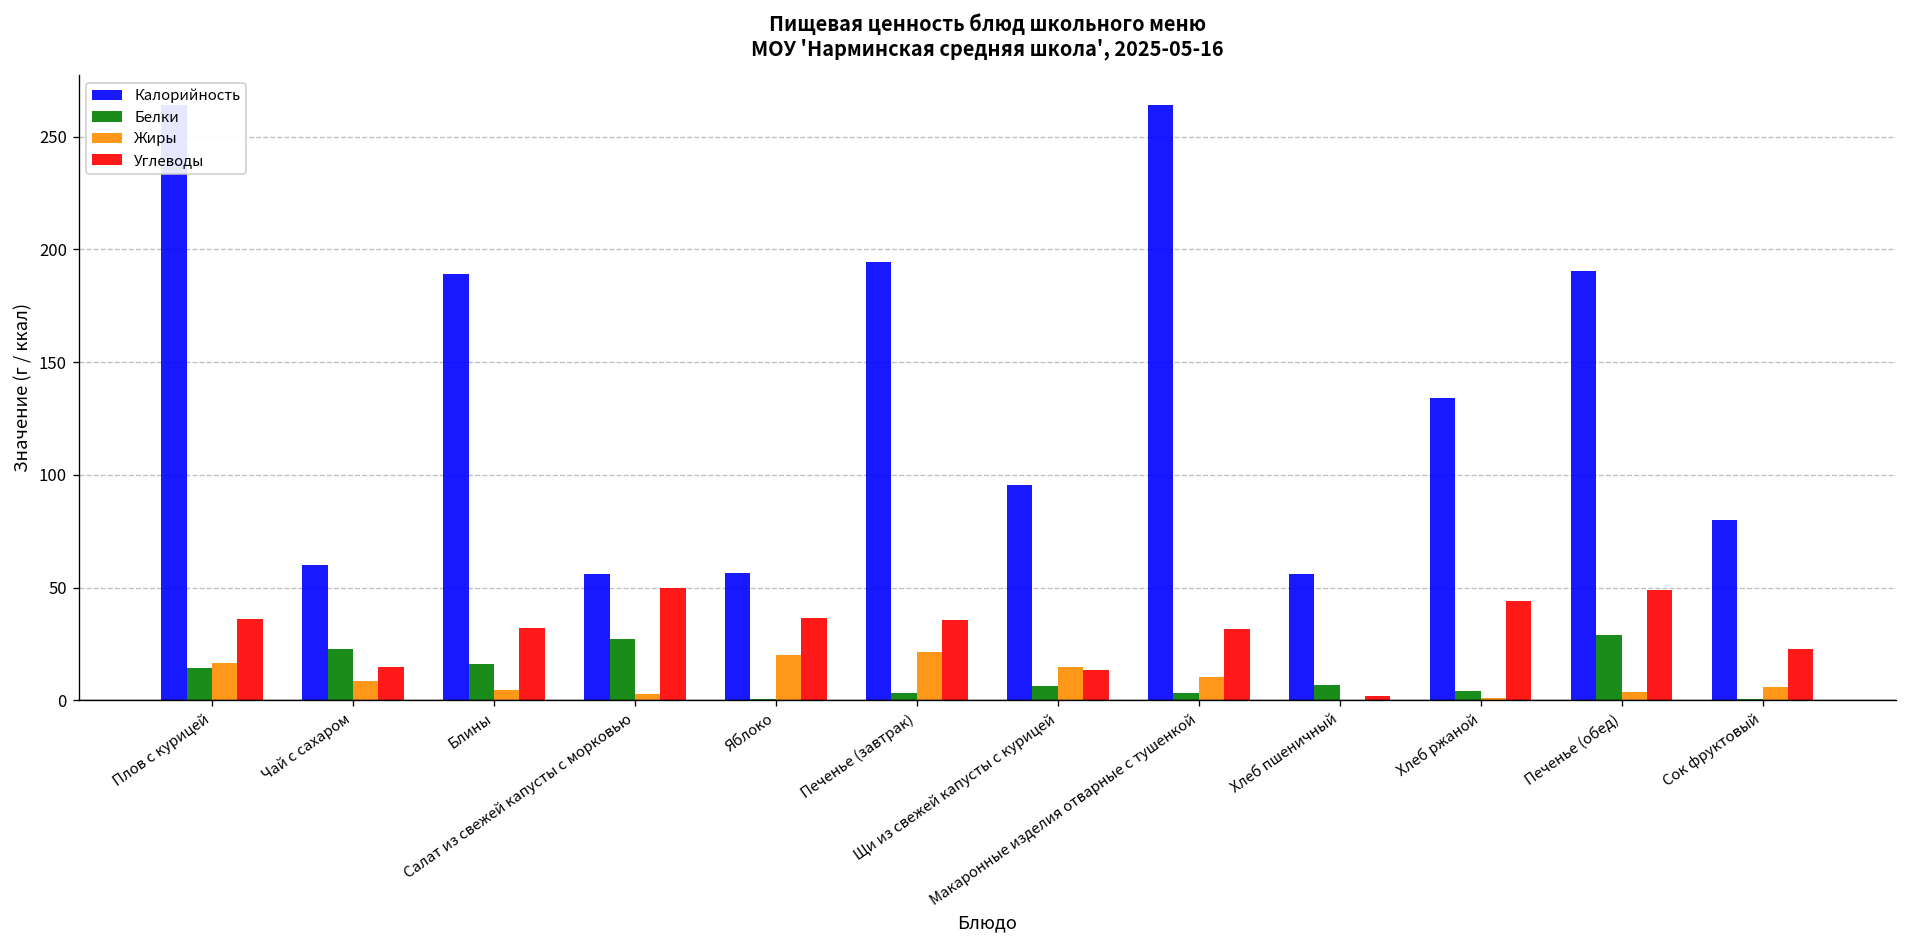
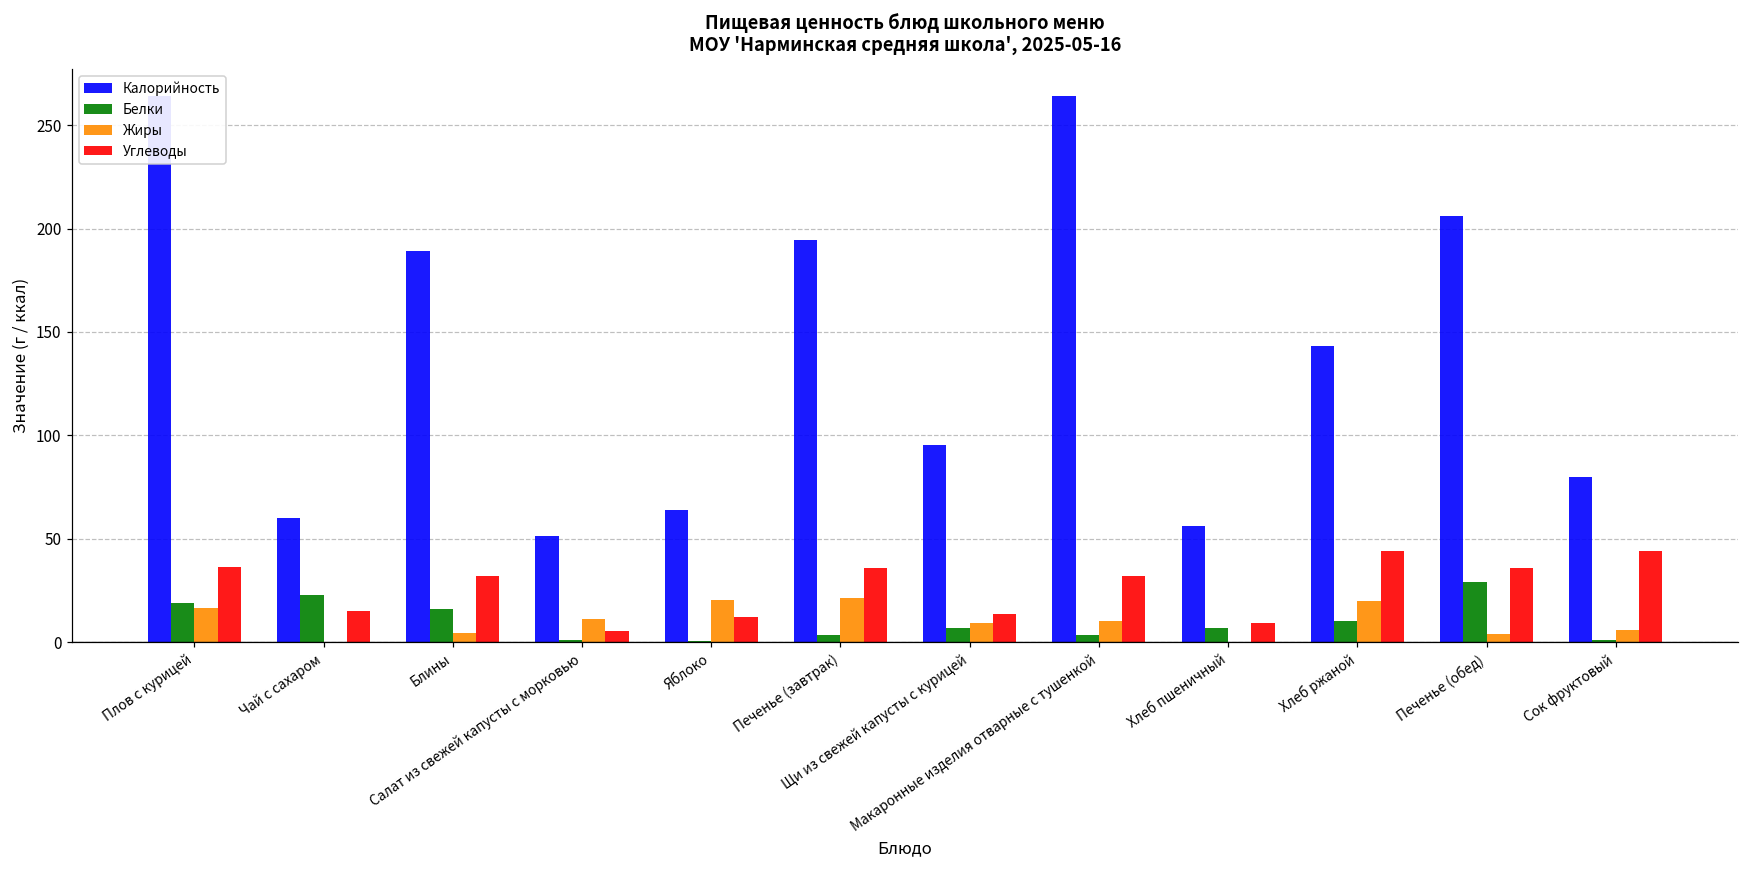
  {
    "Калорийность": {
      "Чай с сахаром": 60,
      "Блины": 189,
-     "Салат из свежей капусты с морковью": 56,
-     "Яблоко": 56,
+     "Салат из свежей капусты с морковью": 52,
+     "Яблоко": 64,
      "Печенье (завтрак)": 194,
      "Щи из свежей капусты с курицей": 95,
      "Макаронные изделия отварные с тушенкой": 264,
      "Хлеб пшеничный": 56,
-     "Хлеб ржаной": 134,
-     "Печенье (обед)": 190,
+     "Хлеб ржаной": 143,
+     "Печенье (обед)": 206,
      "Сок фруктовый": 80
    },
    "Белки": {
-     "Плов с курицей": 14,
+     "Плов с курицей": 19,
      "Чай с сахаром": 23,
      "Блины": 16,
-     "Салат из свежей капусты с морковью": 27,
+     "Салат из свежей капусты с морковью": 1,
      "Печенье (завтрак)": 3,
      "Щи из свежей капусты с курицей": 7,
      "Макаронные изделия отварные с тушенкой": 3,
      "Хлеб пшеничный": 7,
-     "Хлеб ржаной": 4,
+     "Хлеб ржаной": 10,
      "Печенье (обед)": 29
    },
    "Жиры": {
      "Плов с курицей": 17,
-     "Чай с сахаром": 9,
+     "Чай с сахаром": 0,
      "Блины": 5,
-     "Салат из свежей капусты с морковью": 3,
+     "Салат из свежей капусты с морковью": 11,
      "Яблоко": 20,
      "Печенье (завтрак)": 21,
-     "Щи из свежей капусты с курицей": 15,
+     "Щи из свежей капусты с курицей": 9,
      "Макаронные изделия отварные с тушенкой": 10,
      "Хлеб пшеничный": 0,
-     "Хлеб ржаной": 1,
+     "Хлеб ржаной": 20,
      "Печенье (обед)": 4,
      "Сок фруктовый": 6
    },
    "Углеводы": {
      "Плов с курицей": 36,
      "Чай с сахаром": 15,
      "Блины": 32,
-     "Салат из свежей капусты с морковью": 50,
-     "Яблоко": 37,
+     "Салат из свежей капусты с морковью": 5,
+     "Яблоко": 12,
      "Печенье (завтрак)": 36,
      "Щи из свежей капусты с курицей": 14,
      "Макаронные изделия отварные с тушенкой": 32,
-     "Хлеб пшеничный": 2,
+     "Хлеб пшеничный": 9,
      "Хлеб ржаной": 44,
-     "Печенье (обед)": 49,
-     "Сок фруктовый": 23
+     "Печенье (обед)": 36,
+     "Сок фруктовый": 44
    }
  }
